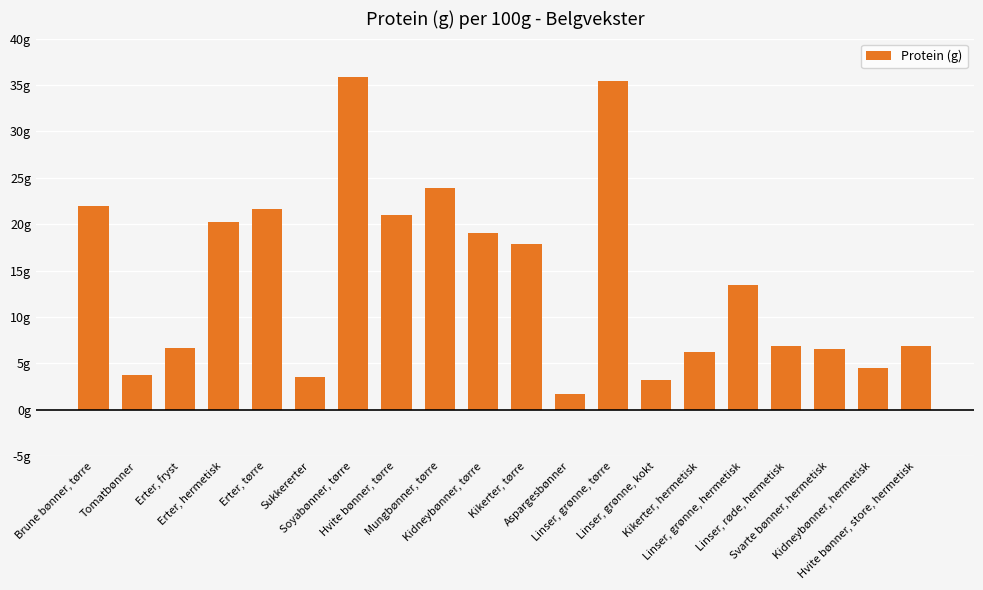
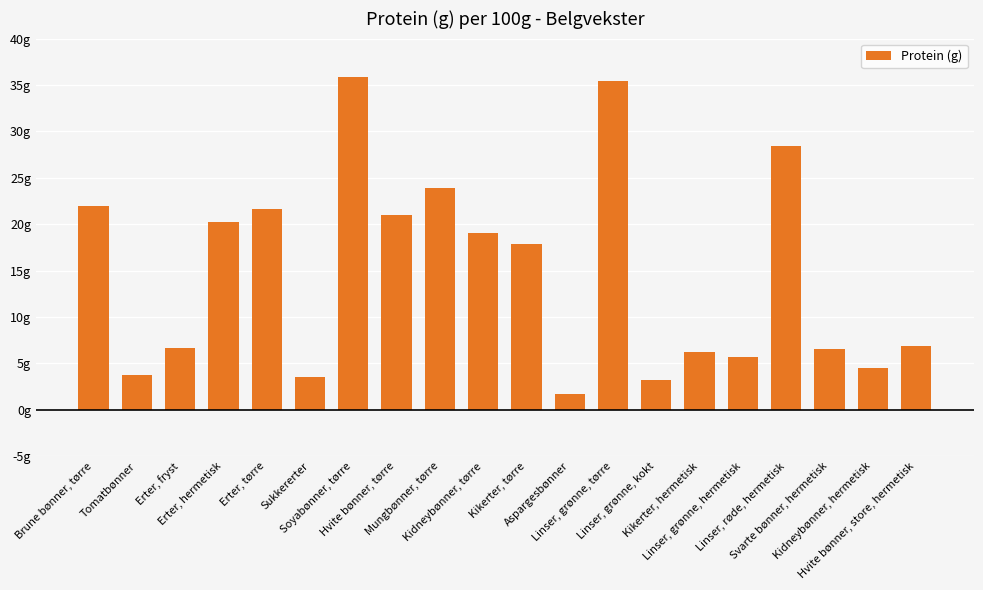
  {
    "Brune bønner, tørre": "22g",
    "Tomatbønner": "4g",
    "Erter, fryst": "7g",
    "Erter, hermetisk": "20g",
    "Erter, tørre": "22g",
    "Sukkererter": "4g",
    "Soyabønner, tørre": "36g",
    "Hvite bønner, tørre": "21g",
    "Mungbønner, tørre": "24g",
    "Kidneybønner, tørre": "19g",
    "Kikerter, tørre": "18g",
    "Aspargesbønner": "2g",
    "Linser, grønne, tørre": "35g",
    "Linser, grønne, kokt": "3g",
    "Kikerter, hermetisk": "6g",
-   "Linser, grønne, hermetisk": "13g",
-   "Linser, røde, hermetisk": "7g",
+   "Linser, grønne, hermetisk": "6g",
+   "Linser, røde, hermetisk": "28g",
    "Svarte bønner, hermetisk": "7g",
    "Kidneybønner, hermetisk": "5g",
    "Hvite bønner, store, hermetisk": "7g"
  }
